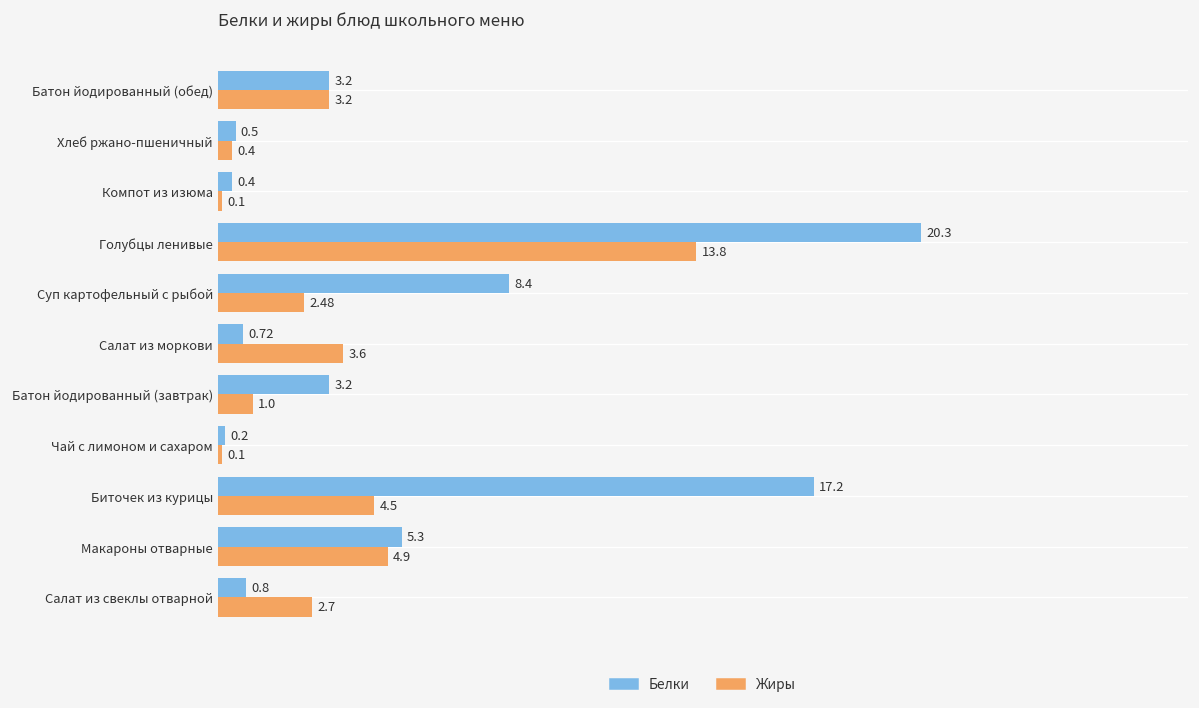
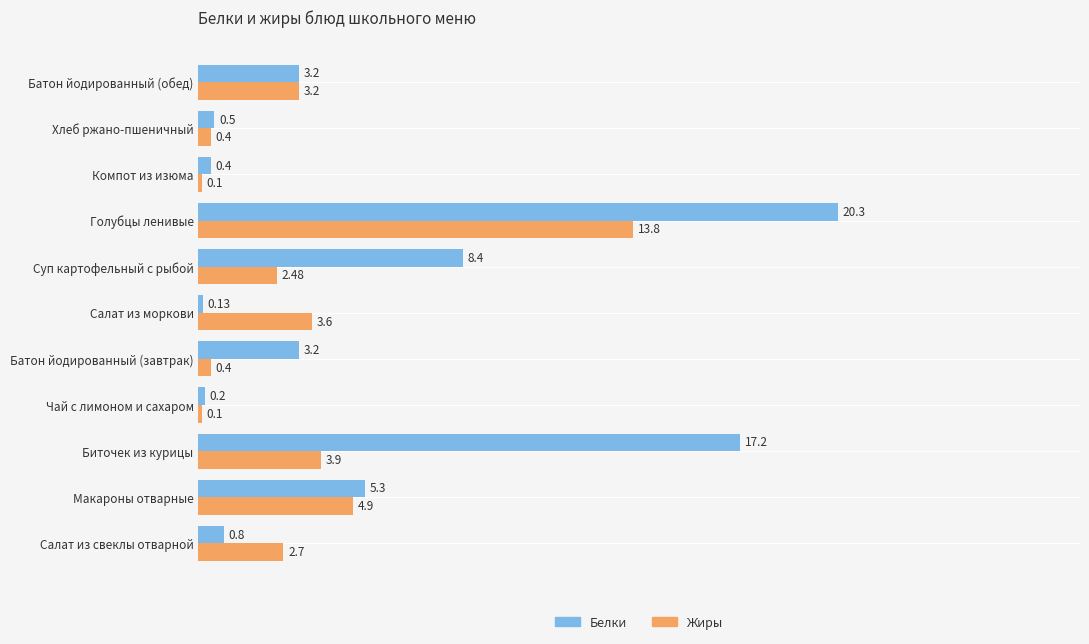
  {
    "Белки": {
      "Батон йодированный (обед)": 3.2,
      "Хлеб ржано-пшеничный": 0.5,
      "Компот из изюма": 0.4,
      "Голубцы ленивые": 20.3,
      "Суп картофельный с рыбой": 8.4,
-     "Салат из моркови": 0.72,
+     "Салат из моркови": 0.13,
      "Батон йодированный (завтрак)": 3.2,
      "Чай с лимоном и сахаром": 0.2,
      "Биточек из курицы": 17.2,
      "Макароны отварные": 5.3,
      "Салат из свеклы отварной": 0.8
    },
    "Жиры": {
      "Батон йодированный (обед)": 3.2,
      "Хлеб ржано-пшеничный": 0.4,
      "Компот из изюма": 0.1,
      "Голубцы ленивые": 13.8,
      "Суп картофельный с рыбой": 2.48,
      "Салат из моркови": 3.6,
-     "Батон йодированный (завтрак)": 1.0,
+     "Батон йодированный (завтрак)": 0.4,
      "Чай с лимоном и сахаром": 0.1,
-     "Биточек из курицы": 4.5,
+     "Биточек из курицы": 3.9,
      "Макароны отварные": 4.9,
      "Салат из свеклы отварной": 2.7
    }
  }
